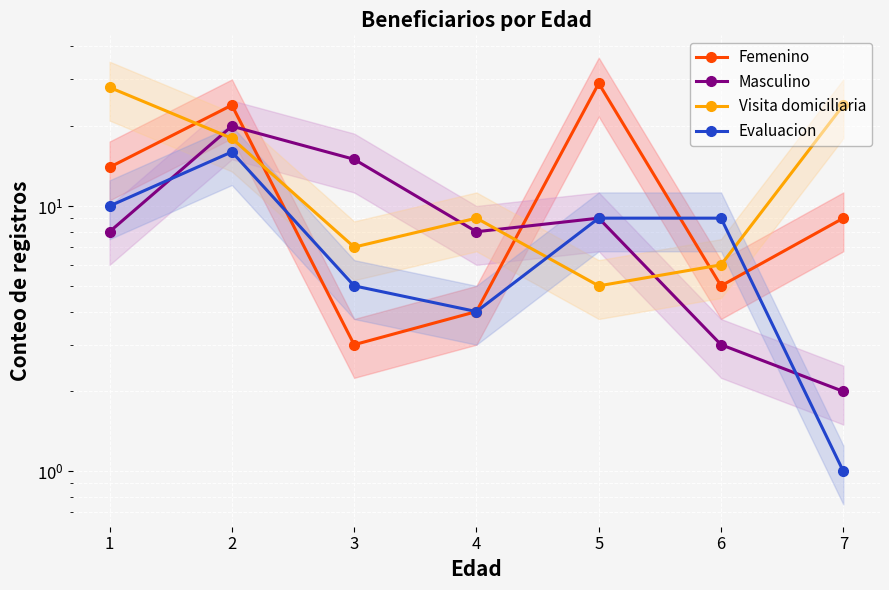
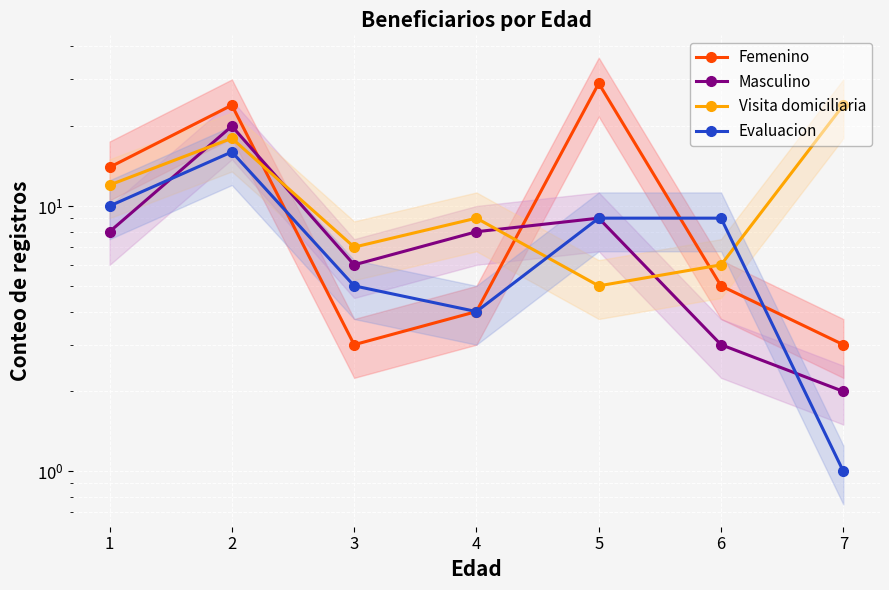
  {
    "Femenino": {
      "1": 14,
      "2": 24,
      "3": 3,
      "5": 29,
      "6": 5,
-     "7": 9
+     "7": 3
    },
    "Masculino": {
      "1": 8,
-     "3": 15,
+     "3": 6,
      "4": 8,
      "6": 3,
      "7": 2
    },
    "Visita domiciliaria": {
-     "1": 28,
+     "1": 12,
      "2": 18,
      "3": 7,
      "4": 9,
      "5": 5,
      "6": 6
    },
    "Evaluacion": {
      "2": 16,
      "3": 5,
      "6": 9,
      "7": 1
    }
  }
